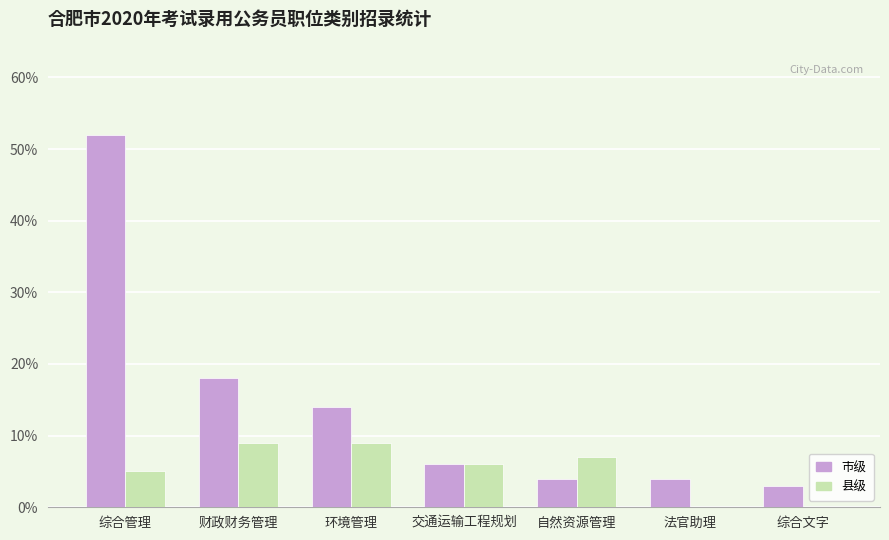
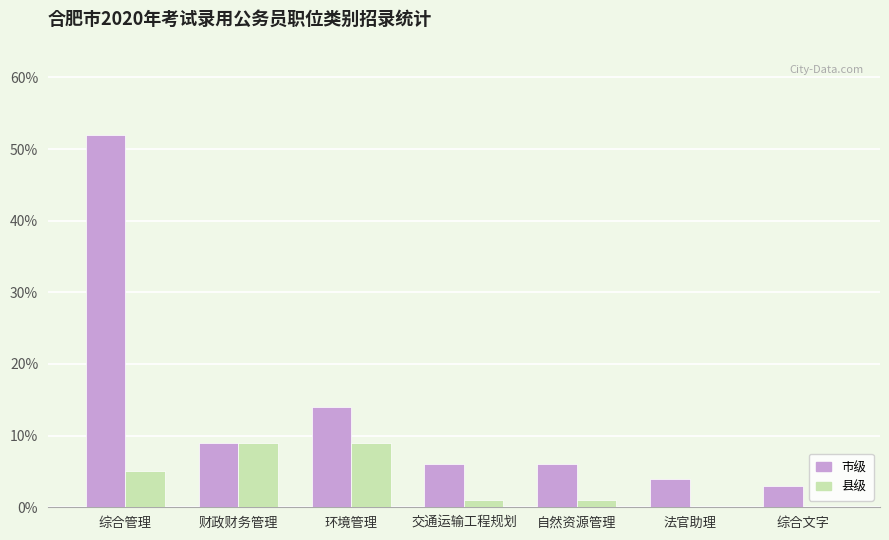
  {
    "市级": {
      "综合管理": "52%",
-     "财政财务管理": "18%",
+     "财政财务管理": "9%",
      "环境管理": "14%",
      "交通运输工程规划": "6%",
-     "自然资源管理": "4%",
+     "自然资源管理": "6%",
      "法官助理": "4%",
      "综合文字": "3%"
    },
    "县级": {
      "综合管理": "5%",
      "财政财务管理": "9%",
      "环境管理": "9%",
-     "交通运输工程规划": "6%",
-     "自然资源管理": "7%",
+     "交通运输工程规划": "1%",
+     "自然资源管理": "1%",
      "法官助理": "0%",
      "综合文字": "0%"
    }
  }
